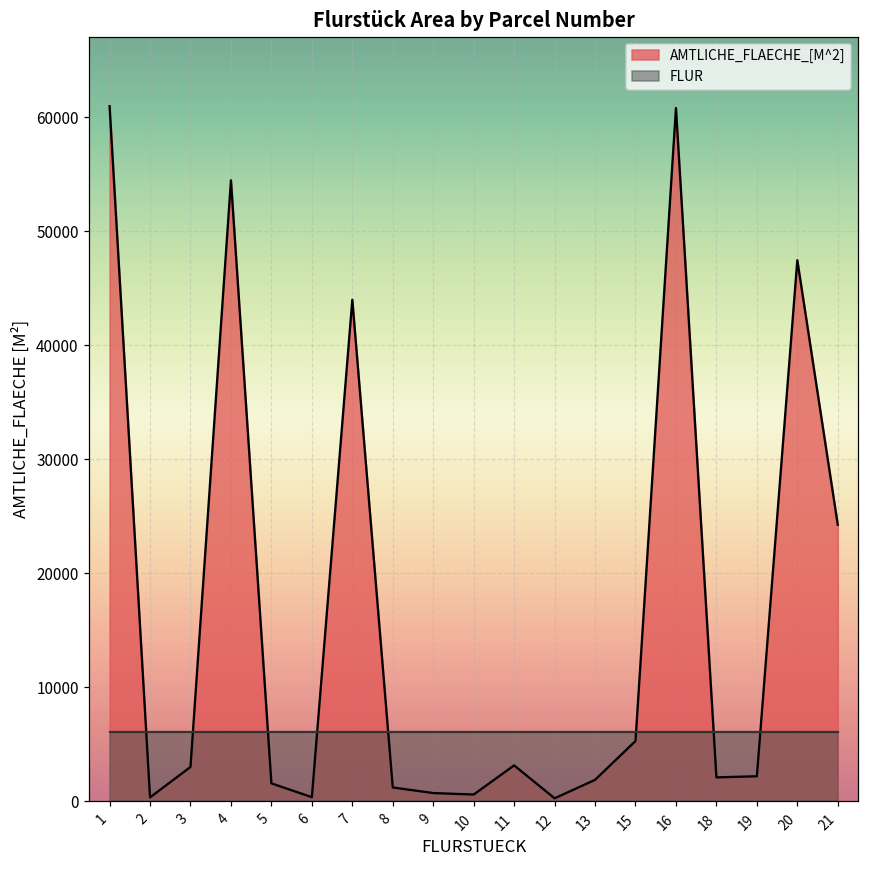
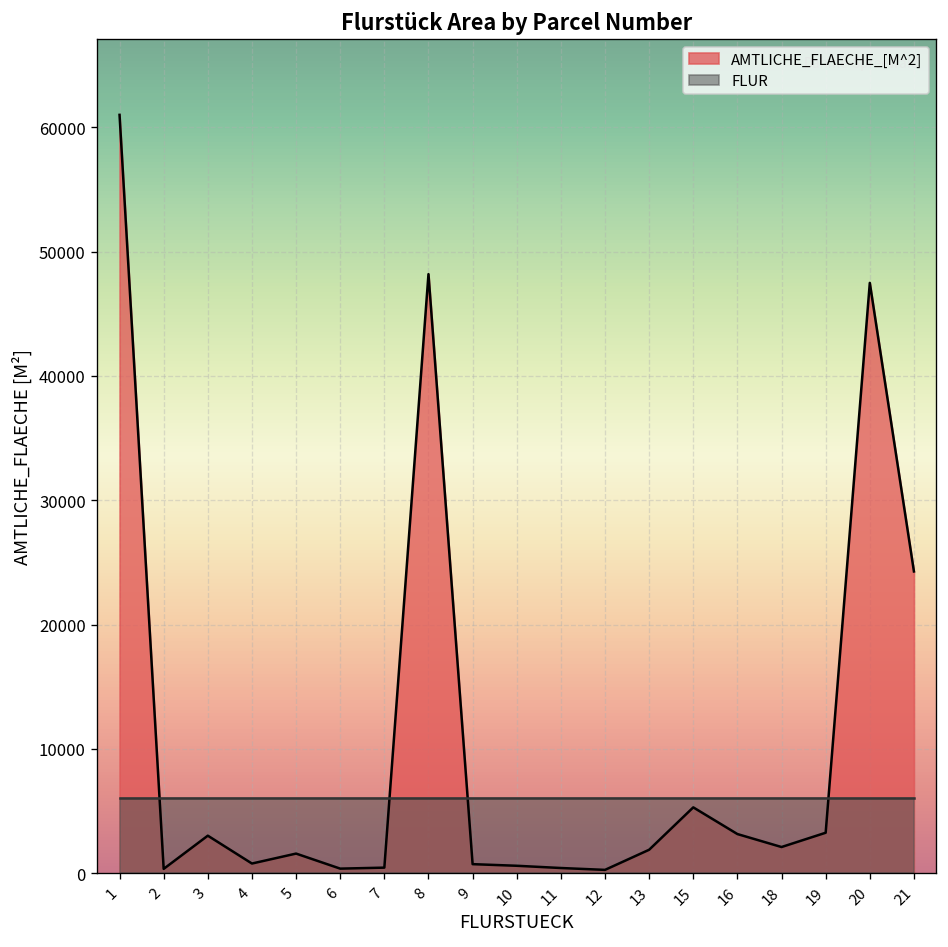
  {
    "AMTLICHE_FLAECHE_[M^2]": {
      "1": 61000,
      "2": 400,
      "3": 3000,
-     "4": 54500,
+     "4": 800,
      "5": 1600,
      "6": 400,
-     "7": 44000,
-     "8": 1200,
+     "7": 500,
+     "8": 48200,
      "9": 700,
      "10": 600,
-     "11": 3200,
+     "11": 400,
      "12": 300,
      "13": 1900,
      "15": 5300,
-     "16": 60800,
+     "16": 3200,
      "18": 2100,
-     "19": 2200,
+     "19": 3300,
      "20": 47500,
      "21": 24300
    },
    "FLUR": {
      "1": 6100,
      "2": 6100,
      "3": 6100,
      "4": 6100,
      "5": 6100,
      "6": 6100,
      "7": 6100,
      "8": 6100,
      "9": 6100,
      "10": 6100,
      "11": 6100,
      "12": 6100,
      "13": 6100,
      "15": 6100,
      "16": 6100,
      "18": 6100,
      "19": 6100,
      "20": 6100,
      "21": 6100
    }
  }
